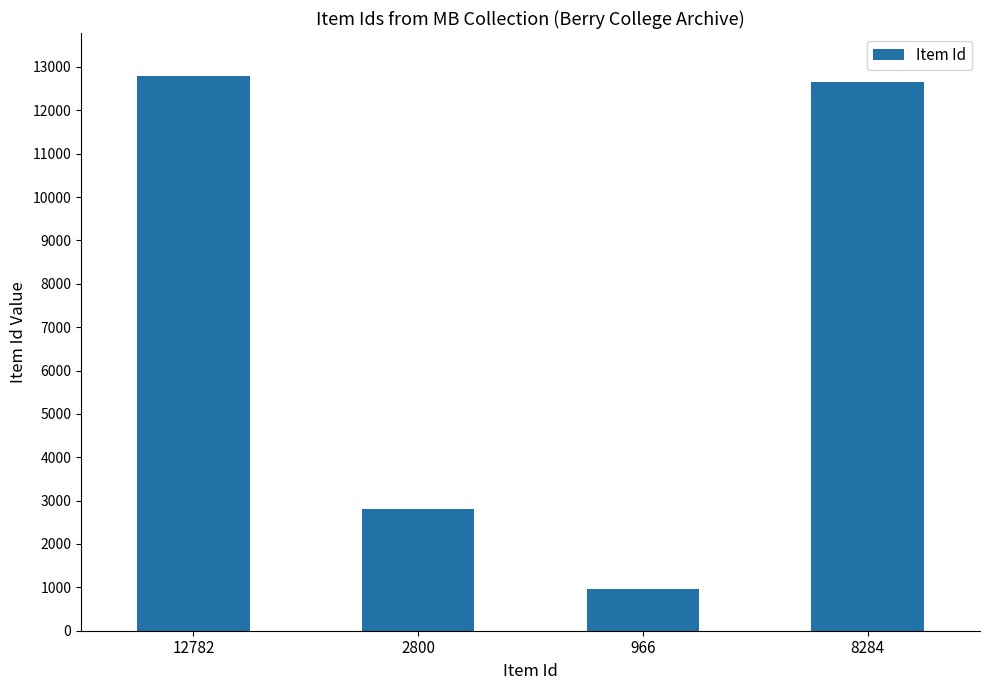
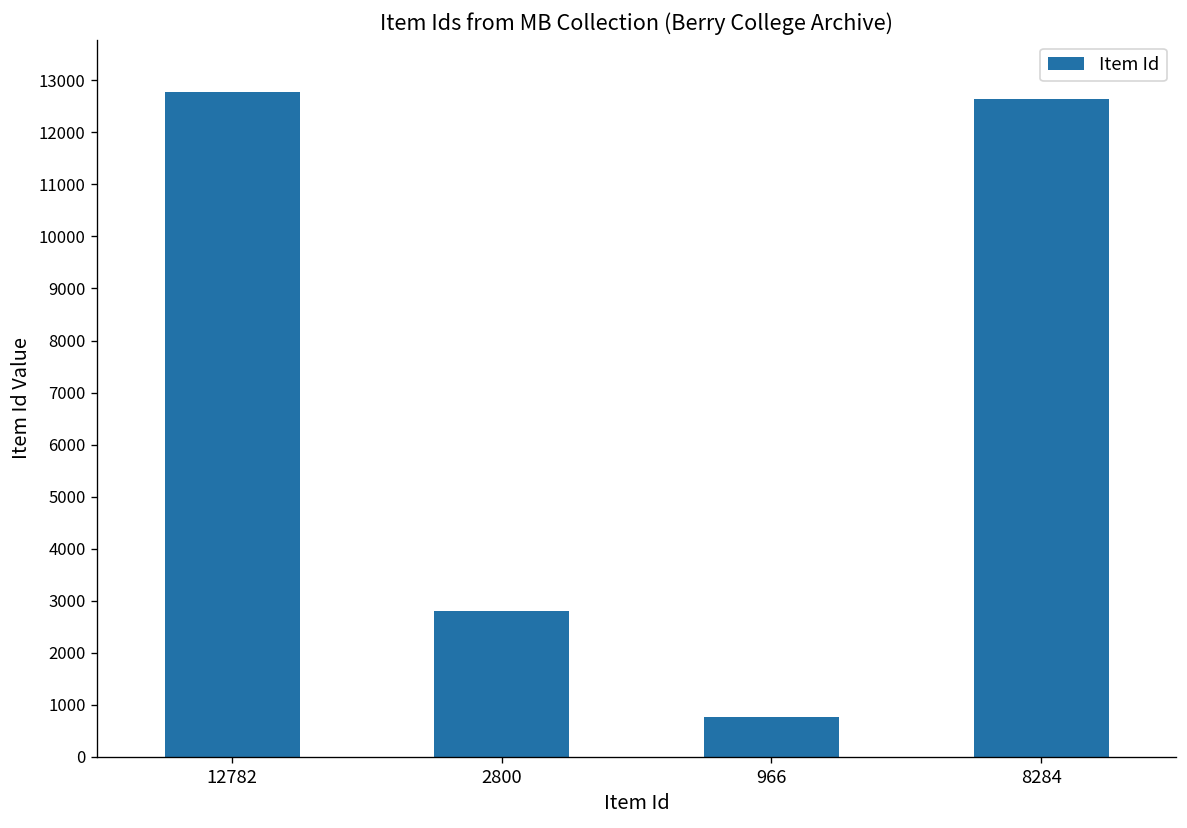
  {
    "12782": 12800,
    "2800": 2800,
-   "966": 1000,
+   "966": 800,
    "8284": 12600
  }
